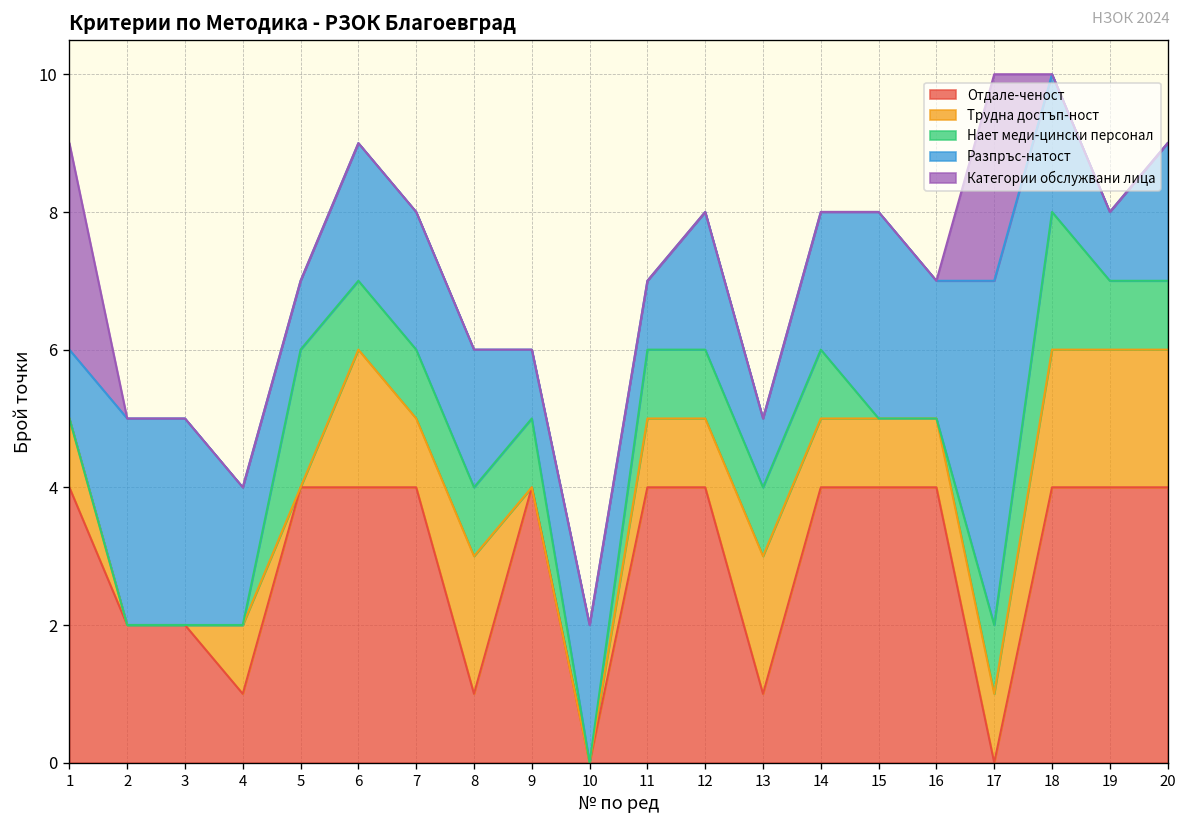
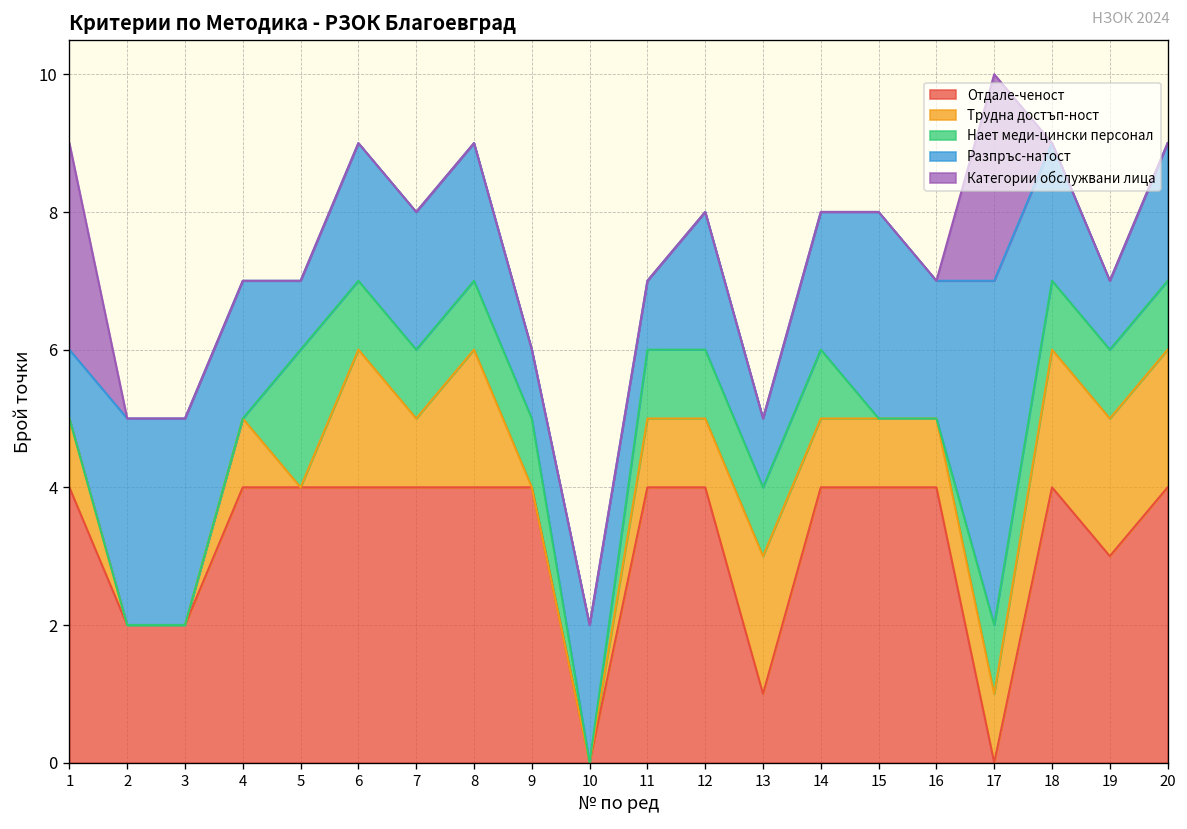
  {
    "Отдале-ченост": {
      "1": 4,
-     "4": 1,
+     "4": 4,
      "6": 4,
      "7": 4,
-     "8": 1,
+     "8": 4,
      "11": 4,
      "12": 4,
      "13": 1,
      "14": 4,
      "15": 4,
      "16": 4,
      "17": 0,
      "18": 4,
-     "19": 4,
+     "19": 3,
      "20": 4
    },
    "Трудна достъп-ност": {
      "6": 2,
      "7": 1,
      "8": 2,
      "11": 1,
      "12": 1,
      "13": 2,
      "14": 1,
      "17": 1,
      "18": 2,
      "19": 2,
      "20": 2
    },
    "Нает меди-цински персонал": {
      "5": 2,
      "6": 1,
      "7": 1,
      "8": 1,
      "9": 1,
      "11": 1,
      "12": 1,
      "13": 1,
      "14": 1,
      "17": 1,
-     "18": 2,
+     "18": 1,
      "19": 1,
      "20": 1
    },
    "Разпръс-натост": {
      "1": 1,
      "17": 5
    },
    "Категории обслужвани лица": {
      "1": 3,
      "17": 3
    }
  }
